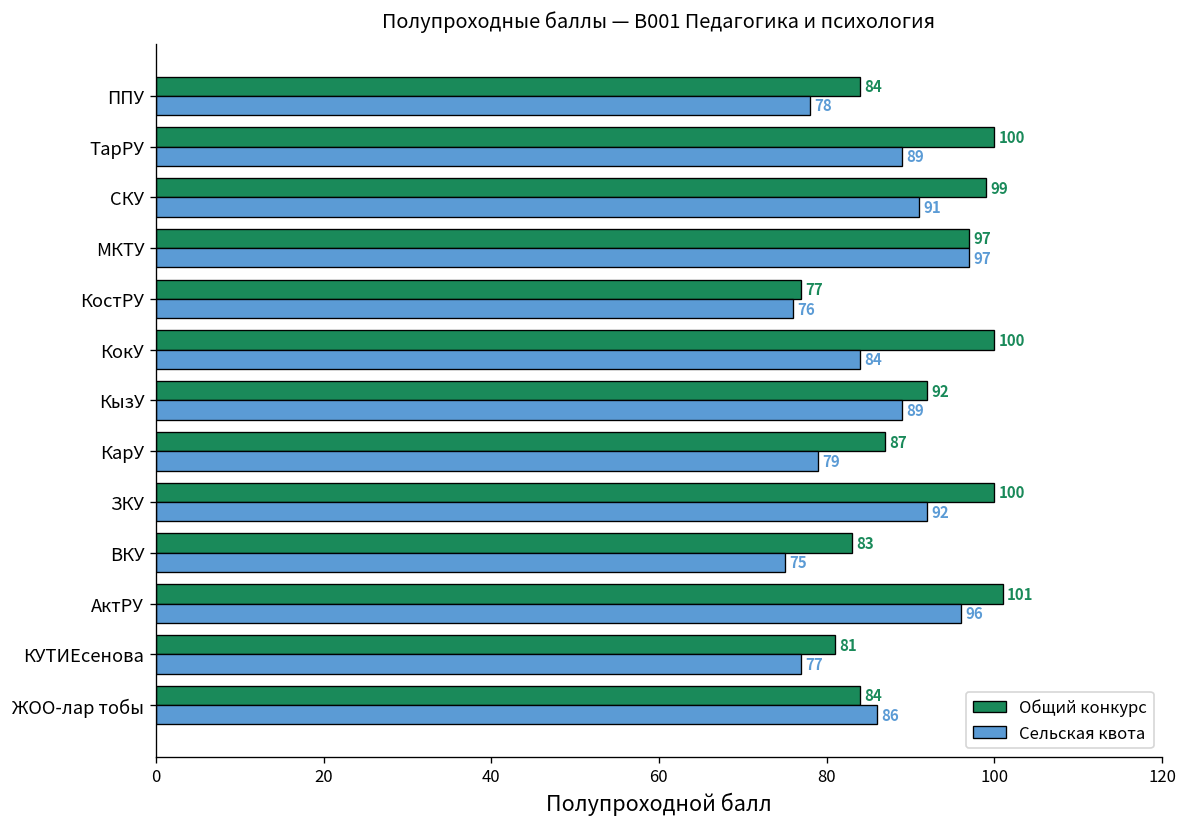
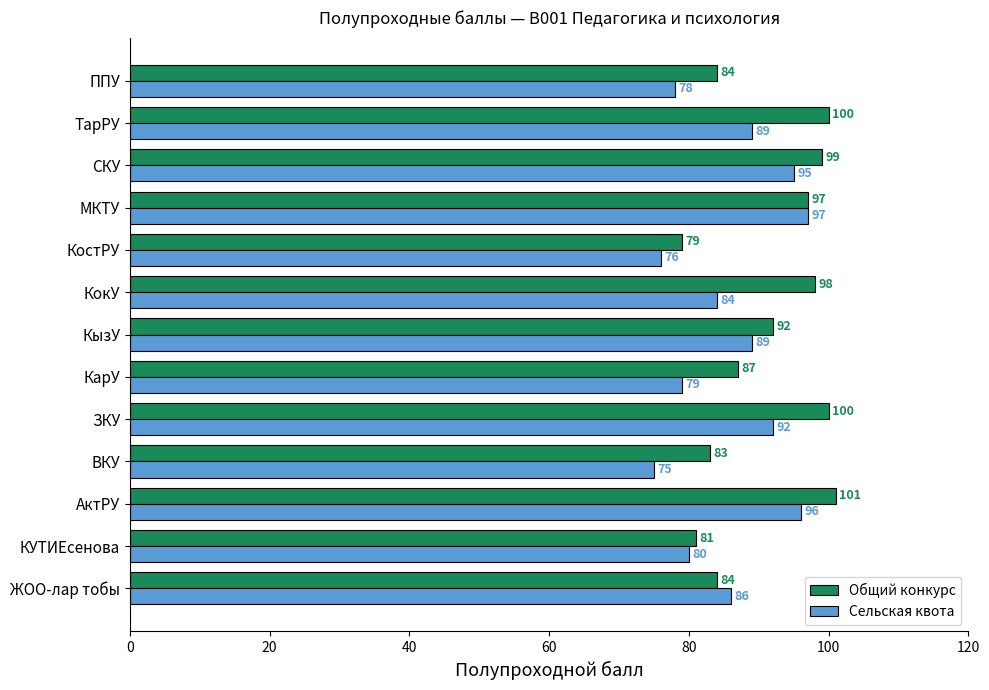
  {
    "Общий конкурс": {
      "ППУ": 84,
      "ТарРУ": 100,
      "СКУ": 99,
      "МКТУ": 97,
-     "КостРУ": 77,
-     "КокУ": 100,
+     "КостРУ": 79,
+     "КокУ": 98,
      "КызУ": 92,
      "КарУ": 87,
      "ЗКУ": 100,
      "ВКУ": 83,
      "АктРУ": 101,
      "КУТИЕсенова": 81,
      "ЖОО-лар тобы": 84
    },
    "Сельская квота": {
      "ППУ": 78,
      "ТарРУ": 89,
-     "СКУ": 91,
+     "СКУ": 95,
      "МКТУ": 97,
      "КостРУ": 76,
      "КокУ": 84,
      "КызУ": 89,
      "КарУ": 79,
      "ЗКУ": 92,
      "ВКУ": 75,
      "АктРУ": 96,
-     "КУТИЕсенова": 77,
+     "КУТИЕсенова": 80,
      "ЖОО-лар тобы": 86
    }
  }
